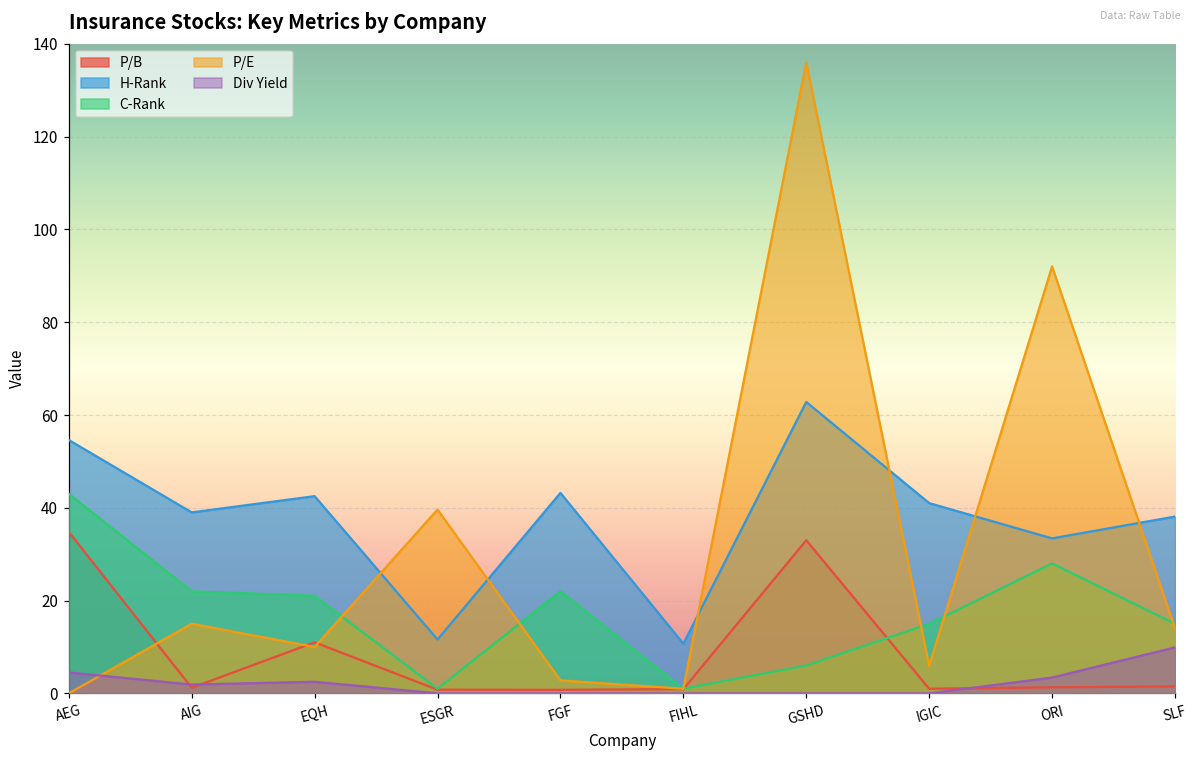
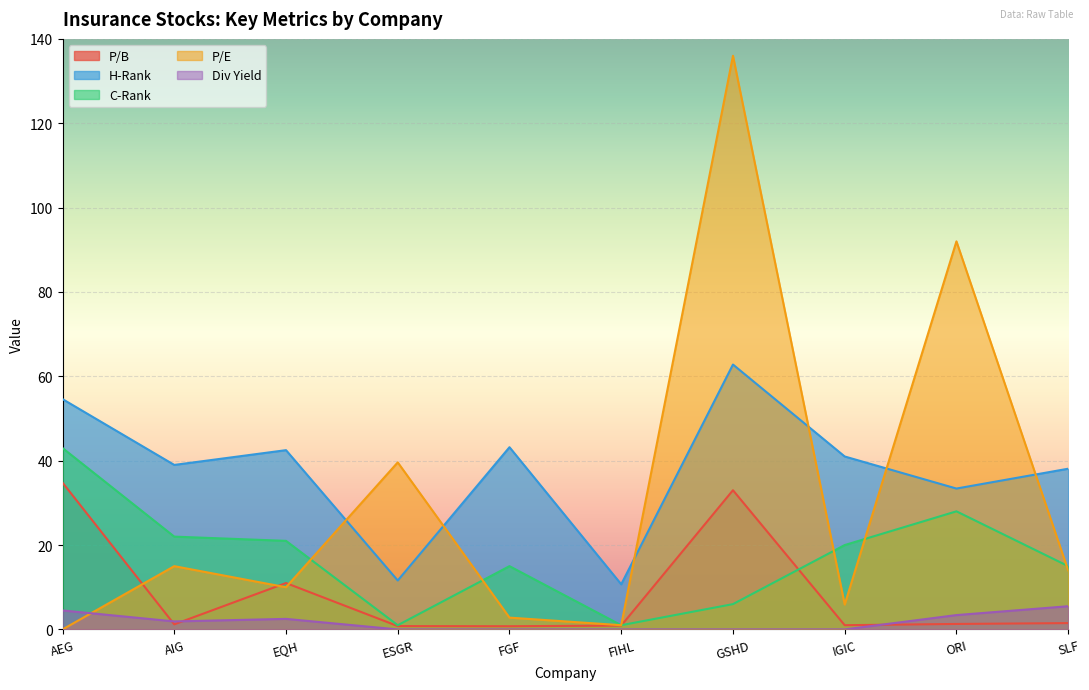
  {
    "P/B": {
      "AEG": 35,
      "AIG": 1,
      "EQH": 11,
      "FGF": 1,
      "GSHD": 33,
      "IGIC": 1,
      "ORI": 1,
      "SLF": 2
    },
    "H-Rank": {
      "AEG": 55,
      "AIG": 39,
      "EQH": 43,
      "ESGR": 12,
      "FGF": 43,
      "FIHL": 11,
      "GSHD": 63,
      "IGIC": 41,
      "ORI": 33,
      "SLF": 38
    },
    "C-Rank": {
      "AEG": 43,
      "AIG": 22,
      "EQH": 21,
-     "FGF": 22,
+     "FGF": 15,
      "GSHD": 6,
-     "IGIC": 15,
+     "IGIC": 20,
      "ORI": 28,
      "SLF": 15
    },
    "P/E": {
      "AEG": 0,
      "AIG": 15,
      "EQH": 10,
      "ESGR": 40,
      "FGF": 3,
      "GSHD": 136,
      "IGIC": 6,
      "ORI": 92,
      "SLF": 14
    },
    "Div Yield": {
      "AEG": 5,
      "AIG": 2,
      "EQH": 3,
      "ESGR": 0,
      "FGF": 0,
      "FIHL": 0,
      "GSHD": 0,
      "IGIC": 0,
      "ORI": 3,
-     "SLF": 10
+     "SLF": 6
    }
  }
